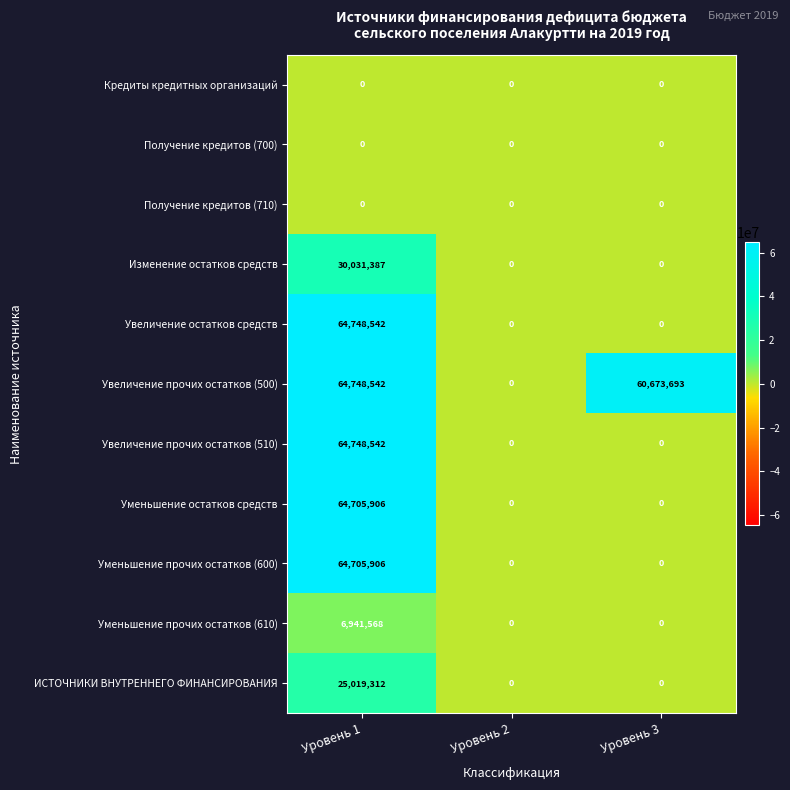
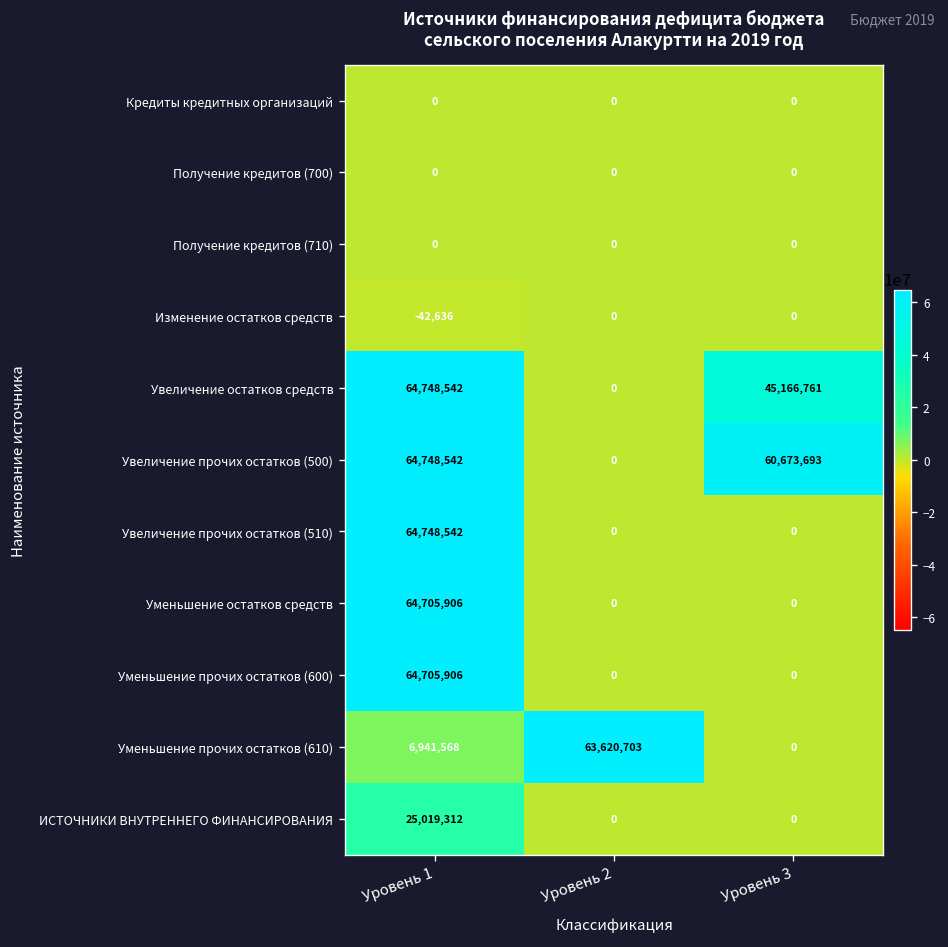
  {
    "Кредиты кредитных организаций": {
      "Уровень 1": "0",
      "Уровень 2": "0",
      "Уровень 3": "0"
    },
    "Получение кредитов (700)": {
      "Уровень 1": "0",
      "Уровень 2": "0",
      "Уровень 3": "0"
    },
    "Получение кредитов (710)": {
      "Уровень 1": "0",
      "Уровень 2": "0",
      "Уровень 3": "0"
    },
    "Изменение остатков средств": {
-     "Уровень 1": "30,031,387",
+     "Уровень 1": "-42,636",
      "Уровень 2": "0",
      "Уровень 3": "0"
    },
    "Увеличение остатков средств": {
      "Уровень 1": "64,748,542",
      "Уровень 2": "0",
-     "Уровень 3": "0"
+     "Уровень 3": "45,166,761"
    },
    "Увеличение прочих остатков (500)": {
      "Уровень 1": "64,748,542",
      "Уровень 2": "0",
      "Уровень 3": "60,673,693"
    },
    "Увеличение прочих остатков (510)": {
      "Уровень 1": "64,748,542",
      "Уровень 2": "0",
      "Уровень 3": "0"
    },
    "Уменьшение остатков средств": {
      "Уровень 1": "64,705,906",
      "Уровень 2": "0",
      "Уровень 3": "0"
    },
    "Уменьшение прочих остатков (600)": {
      "Уровень 1": "64,705,906",
      "Уровень 2": "0",
      "Уровень 3": "0"
    },
    "Уменьшение прочих остатков (610)": {
      "Уровень 1": "6,941,568",
-     "Уровень 2": "0",
+     "Уровень 2": "63,620,703",
      "Уровень 3": "0"
    },
    "ИСТОЧНИКИ ВНУТРЕННЕГО ФИНАНСИРОВАНИЯ": {
      "Уровень 1": "25,019,312",
      "Уровень 2": "0",
      "Уровень 3": "0"
    }
  }
